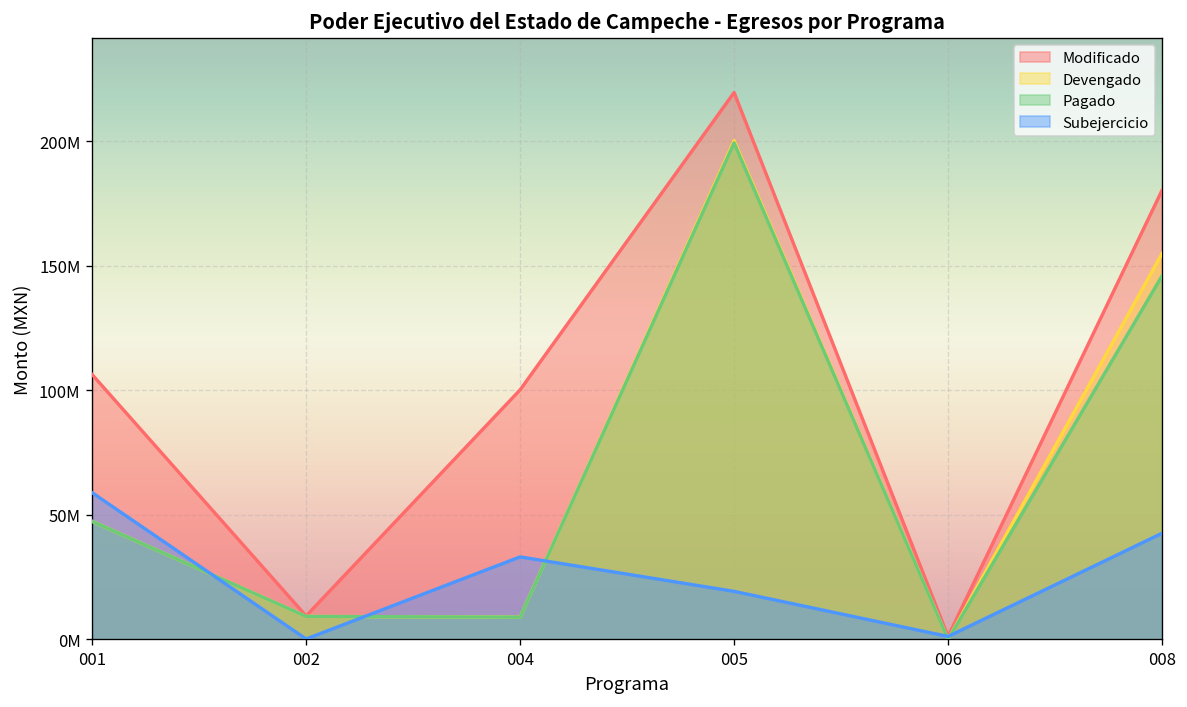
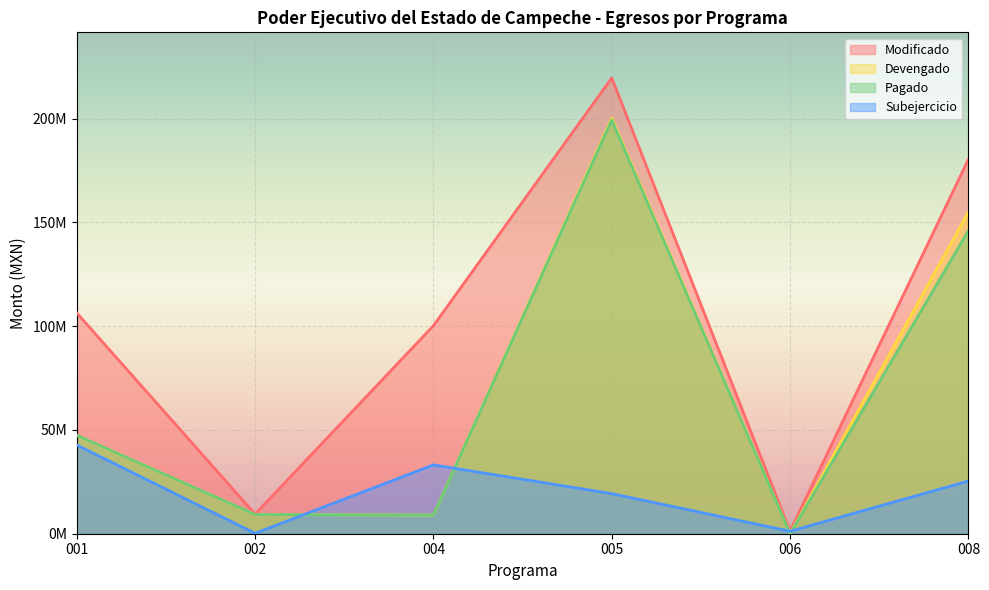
  {
    "Modificado": {
      "001": 106000000,
      "004": 100000000,
      "005": 220000000,
      "008": 180000000
    },
    "Devengado": {
      "008": 155000000
    },
    "Pagado": {
      "008": 146000000
    },
    "Subejercicio": {
-     "001": 59000000,
+     "001": 43000000,
      "002": 0,
      "004": 33000000,
      "005": 19000000,
-     "008": 43000000
+     "008": 25000000
    }
  }
